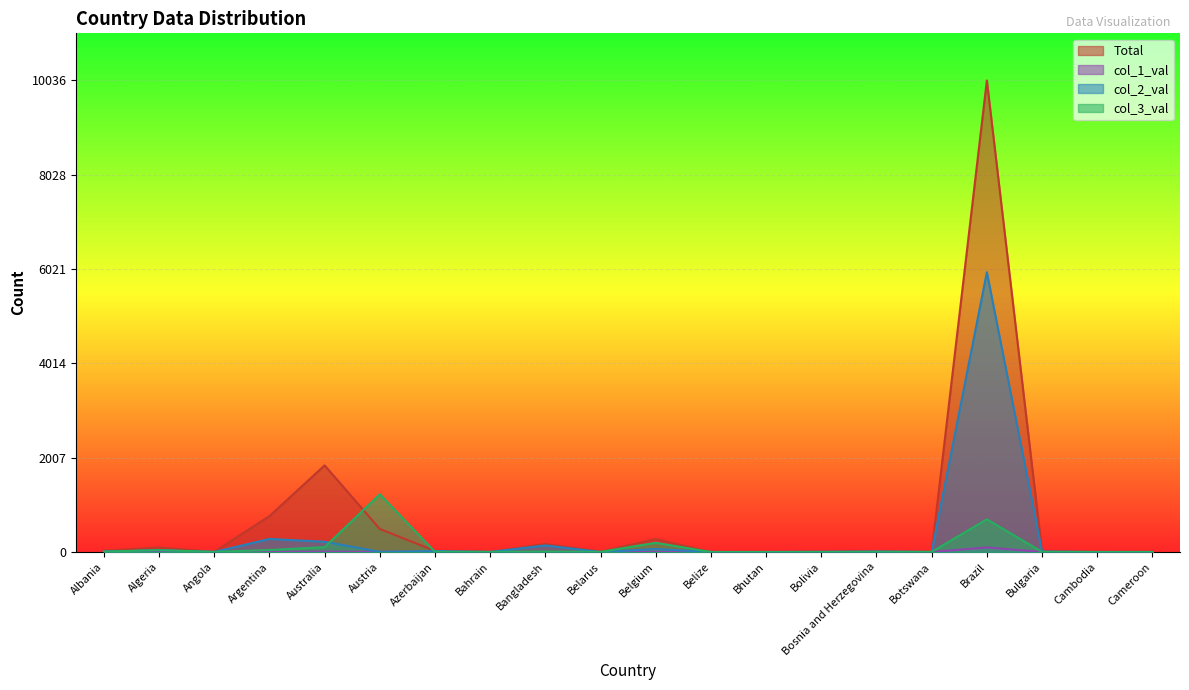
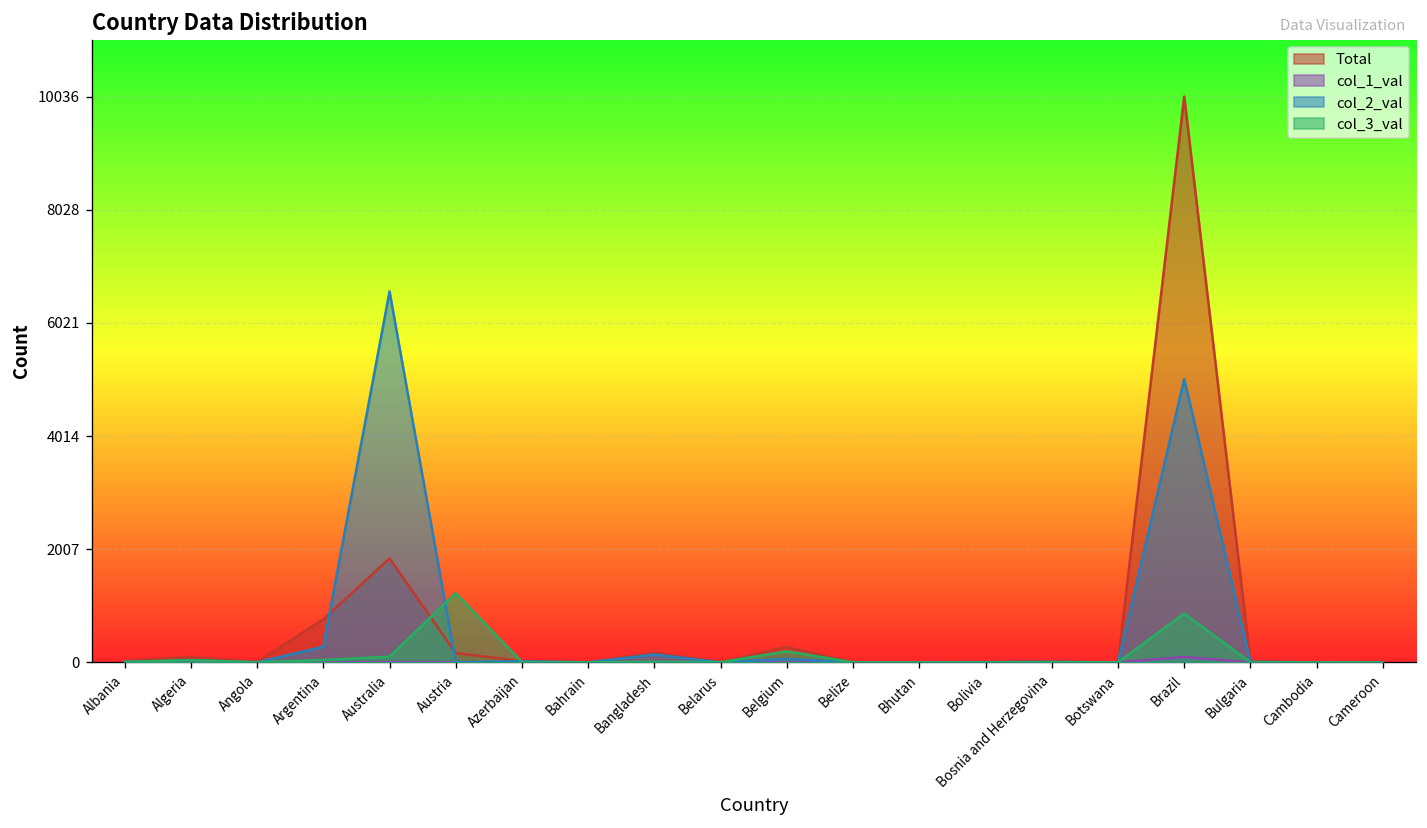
  {
    "Total": {
      "Algeria": 100,
      "Argentina": 800,
      "Australia": 1800,
-     "Austria": 500,
+     "Austria": 200,
      "Belgium": 300,
      "Brazil": 10000
    },
    "col_1_val": {
      "Australia": 0,
      "Belgium": 0,
      "Brazil": 100
    },
    "col_2_val": {
      "Argentina": 300,
-     "Australia": 200,
+     "Australia": 6600,
      "Belgium": 100,
-     "Brazil": 6000
+     "Brazil": 5000
    },
    "col_3_val": {
      "Australia": 100,
      "Austria": 1200,
      "Belgium": 200,
-     "Brazil": 700
+     "Brazil": 900
    }
  }
